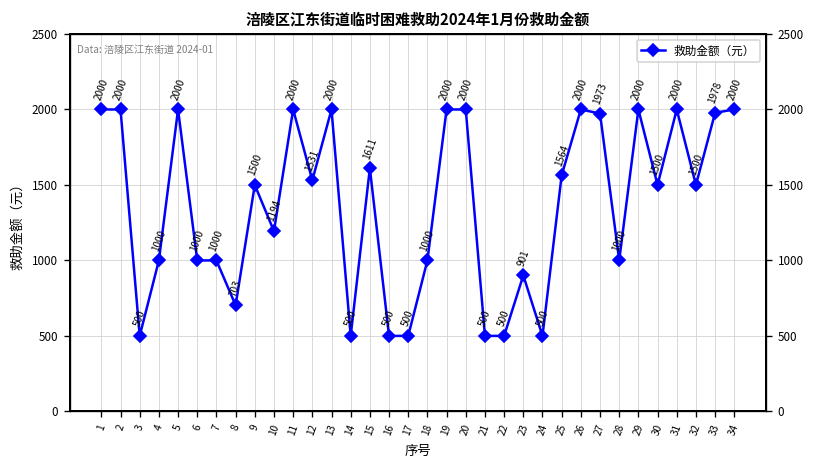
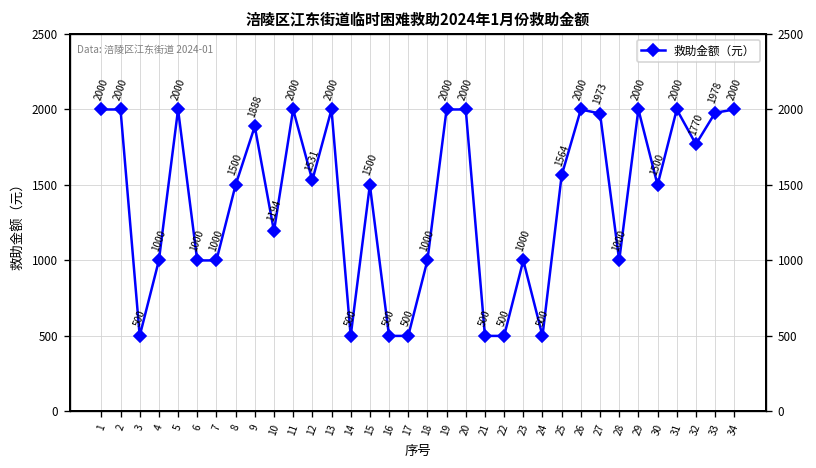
  {
    "1": 2000,
    "2": 2000,
    "3": 500,
    "4": 1000,
    "5": 2000,
    "6": 1000,
    "7": 1000,
-   "8": 703,
-   "9": 1500,
+   "8": 1500,
+   "9": 1888,
    "10": 1194,
    "11": 2000,
    "12": 1531,
    "13": 2000,
    "14": 500,
-   "15": 1611,
+   "15": 1500,
    "16": 500,
    "17": 500,
    "18": 1000,
    "19": 2000,
    "20": 2000,
    "21": 500,
    "22": 500,
-   "23": 901,
+   "23": 1000,
    "24": 500,
    "25": 1564,
    "26": 2000,
    "27": 1973,
    "28": 1000,
    "29": 2000,
    "30": 1500,
    "31": 2000,
-   "32": 1500,
+   "32": 1770,
    "33": 1978,
    "34": 2000
  }
